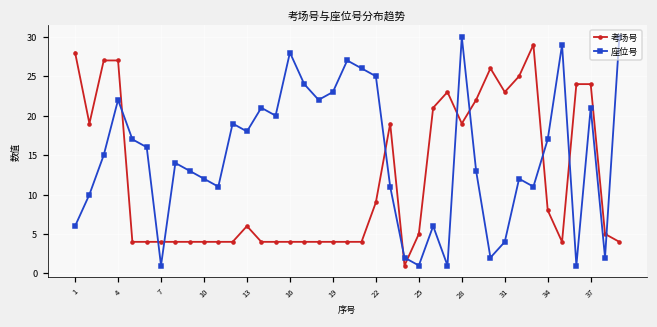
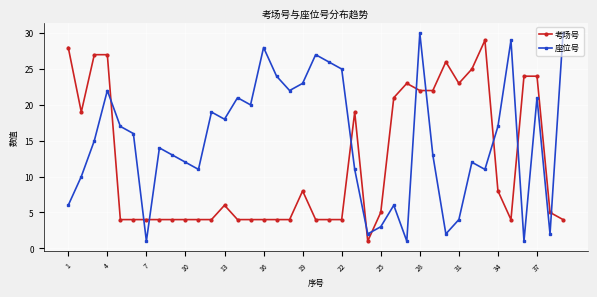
  {
    "考场号": {
      "1": 28,
      "4": 27,
      "7": 4,
      "10": 4,
      "13": 6,
      "16": 4,
-     "19": 4,
-     "22": 9,
+     "19": 8,
+     "22": 4,
      "25": 5,
-     "28": 19,
+     "28": 22,
      "31": 23,
      "34": 8,
      "37": 24
    },
    "座位号": {
      "1": 6,
      "4": 22,
      "7": 1,
      "10": 12,
      "13": 18,
      "16": 28,
      "19": 23,
      "22": 25,
-     "25": 1,
+     "25": 3,
      "28": 30,
      "31": 4,
      "34": 17,
      "37": 21
    }
  }
